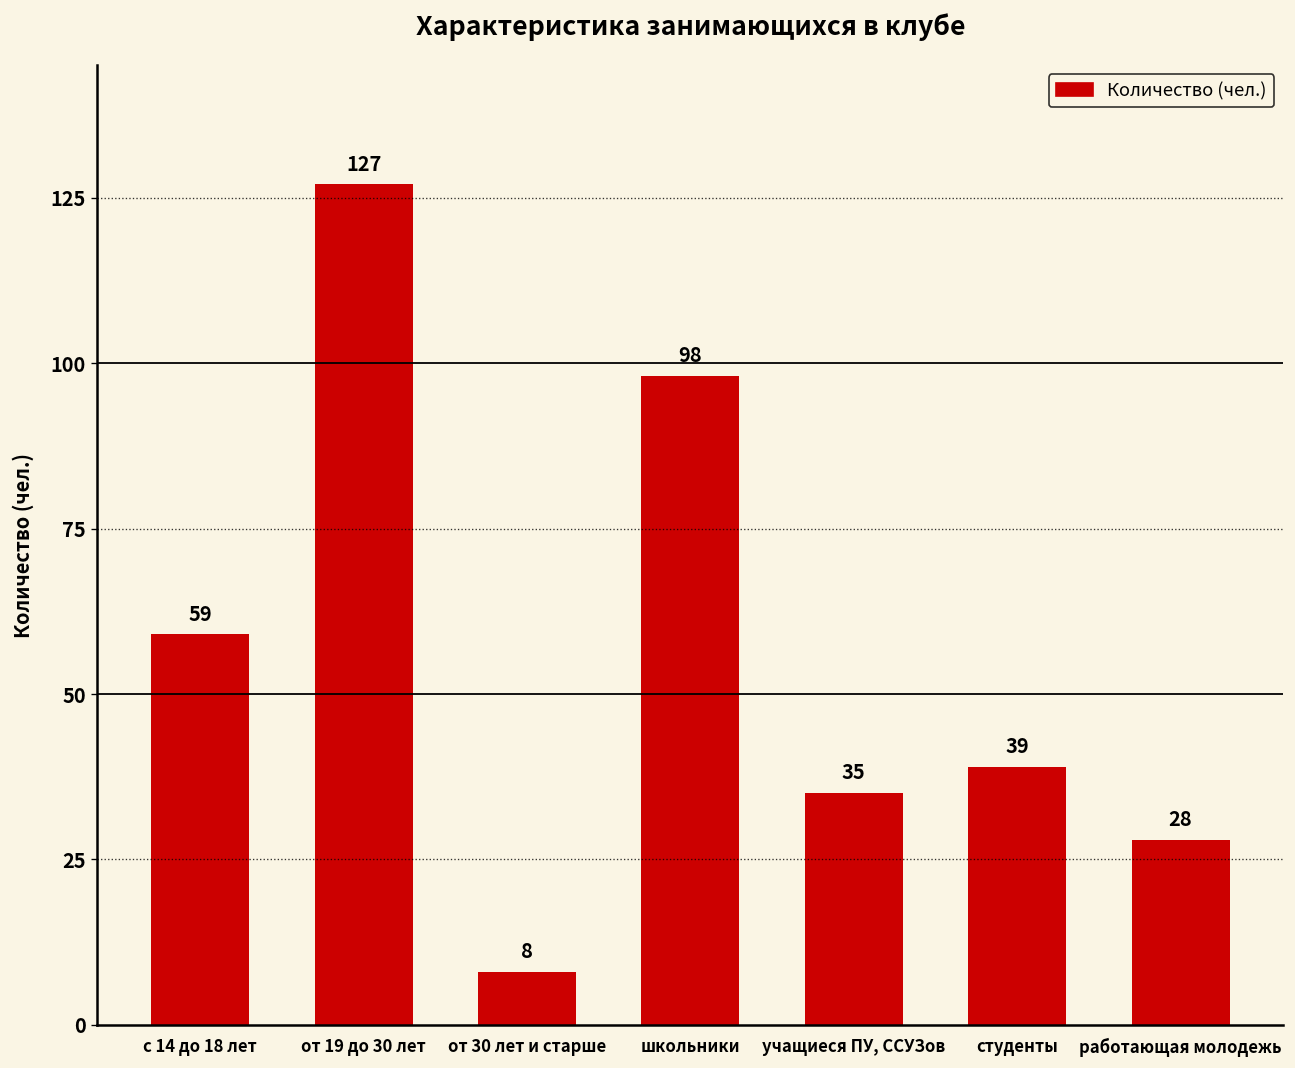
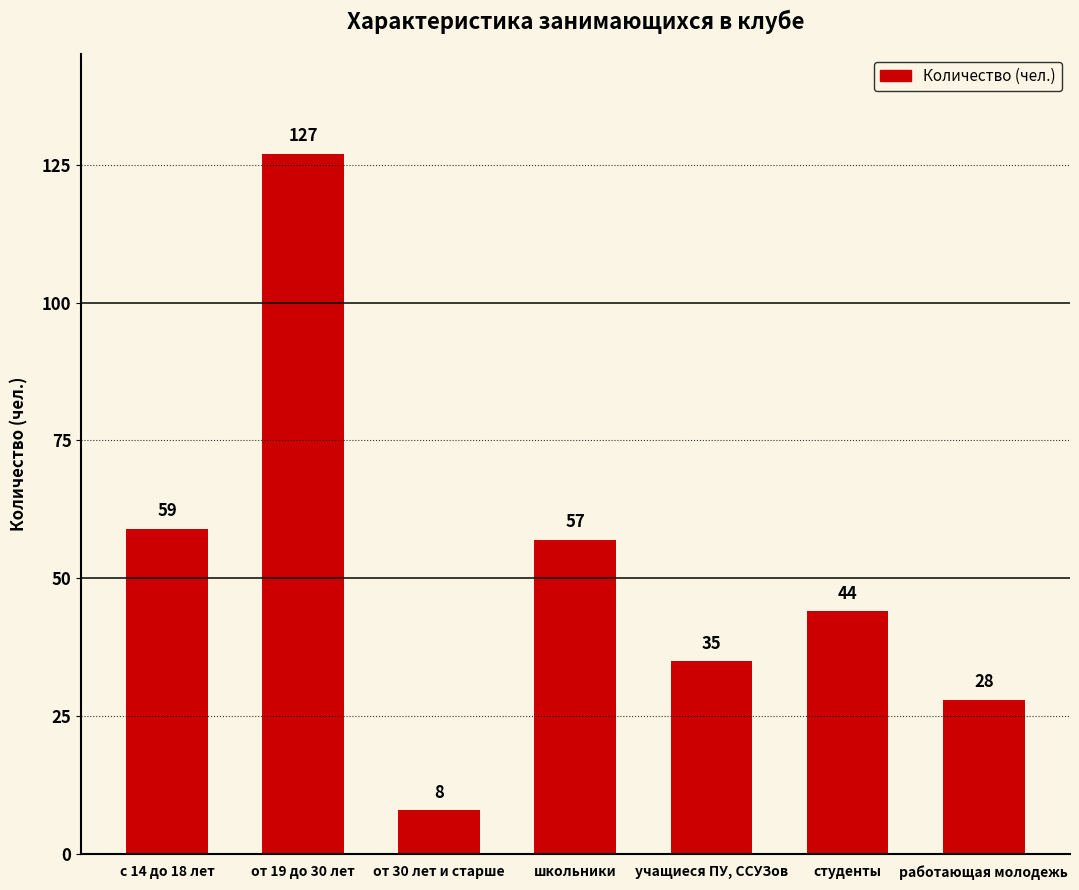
  {
    "с 14 до 18 лет": 59,
    "от 19 до 30 лет": 127,
    "от 30 лет и старше": 8,
-   "школьники": 98,
+   "школьники": 57,
    "учащиеся ПУ, ССУЗов": 35,
-   "студенты": 39,
+   "студенты": 44,
    "работающая молодежь": 28
  }
